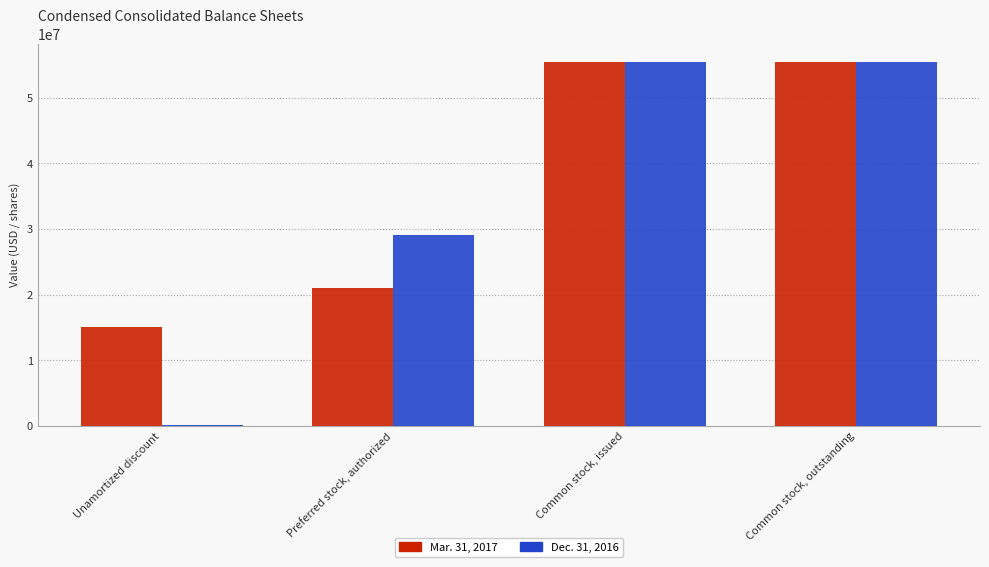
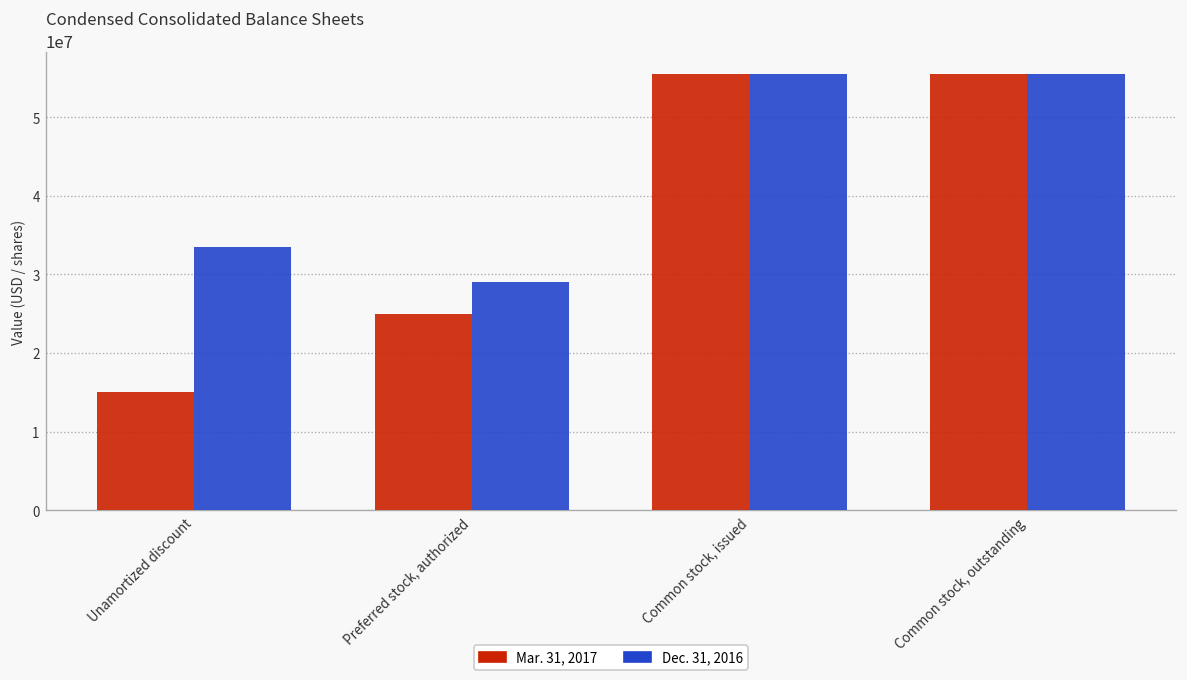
  {
    "Mar. 31, 2017": {
      "Unamortized discount": 15000000,
-     "Preferred stock, authorized": 21000000,
+     "Preferred stock, authorized": 25000000,
      "Common stock, issued": 55000000,
      "Common stock, outstanding": 55000000
    },
    "Dec. 31, 2016": {
-     "Unamortized discount": 0,
+     "Unamortized discount": 33000000,
      "Preferred stock, authorized": 29000000,
      "Common stock, issued": 55000000,
      "Common stock, outstanding": 55000000
    }
  }
